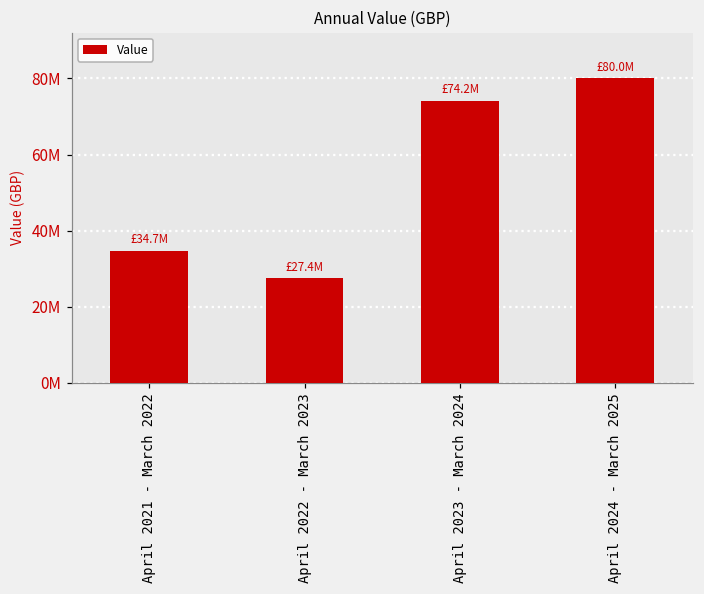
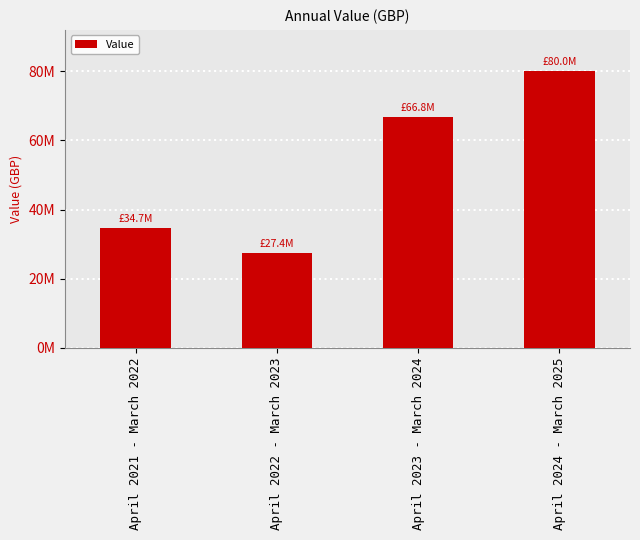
  {
    "April 2021 - March 2022": "£34.7M",
    "April 2022 - March 2023": "£27.4M",
-   "April 2023 - March 2024": "£74.2M",
+   "April 2023 - March 2024": "£66.8M",
    "April 2024 - March 2025": "£80.0M"
  }
